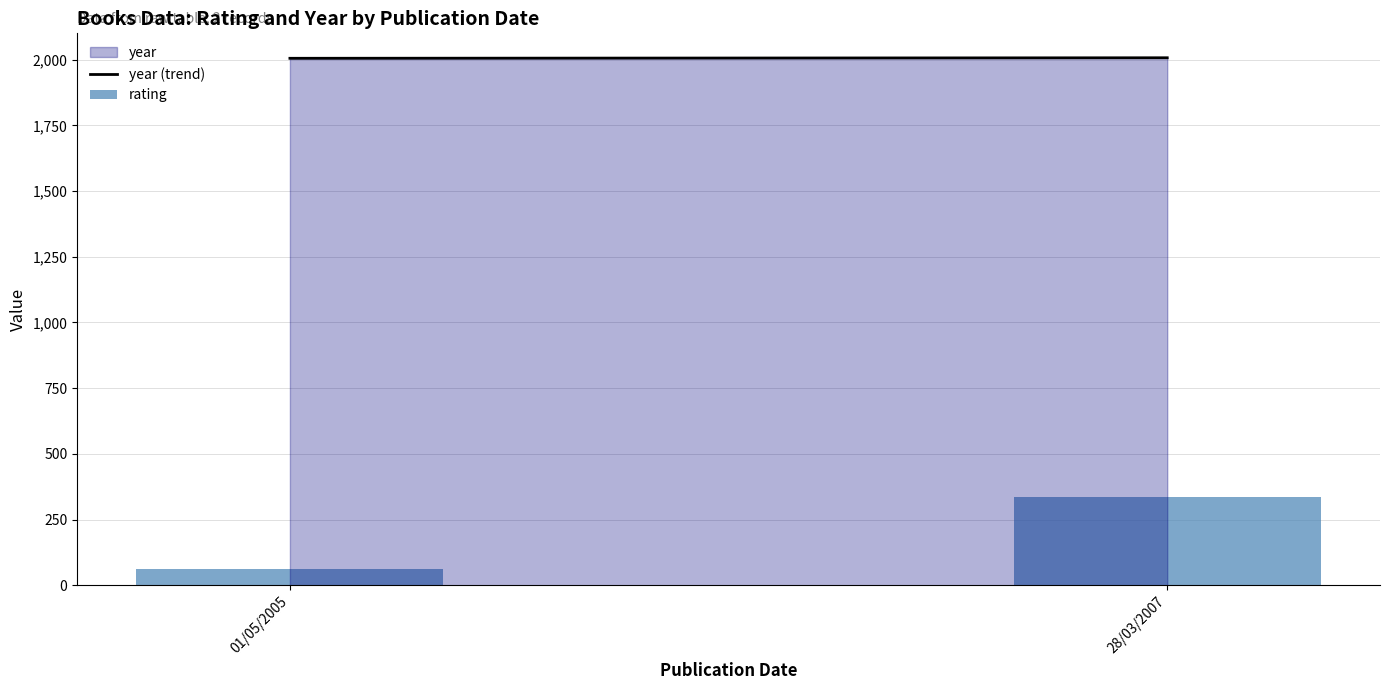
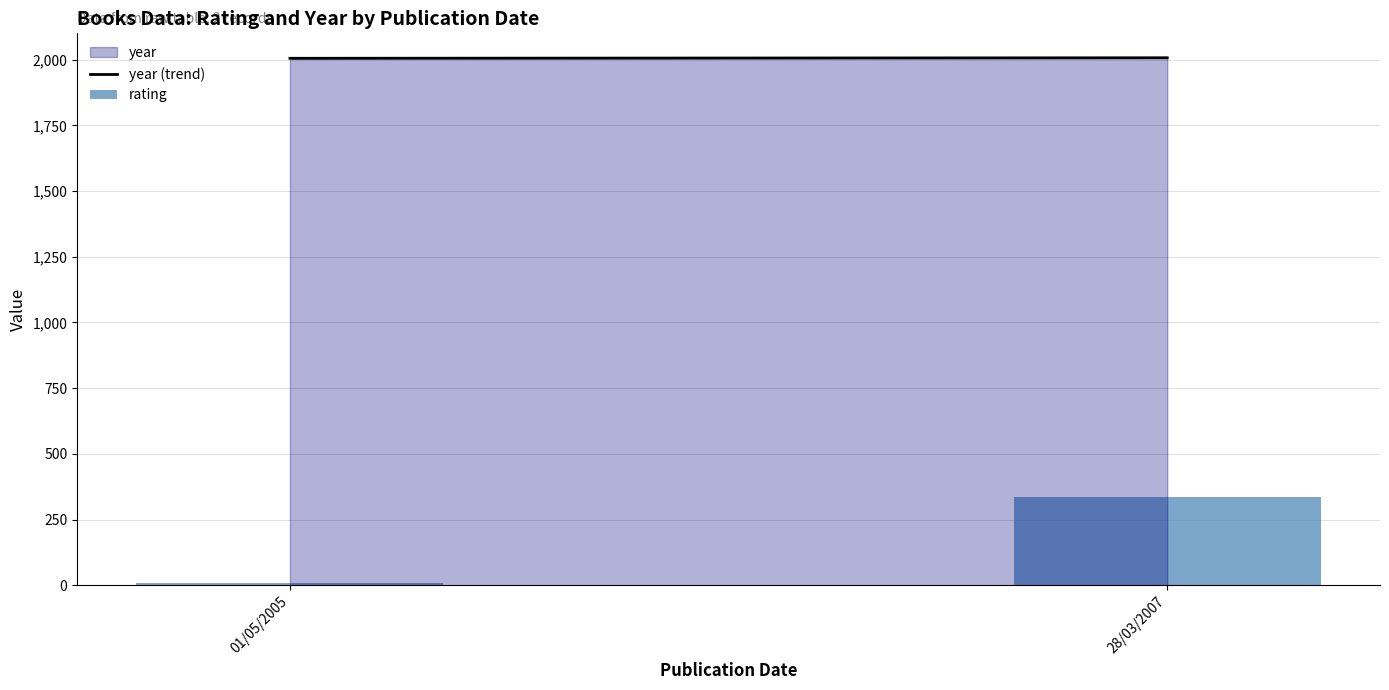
  {
    "rating": {
-     "01/05/2005": "60",
+     "01/05/2005": "10",
      "28/03/2007": "340"
    },
    "year": {
      "01/05/2005": "2,010",
      "28/03/2007": "2,010"
    }
  }
